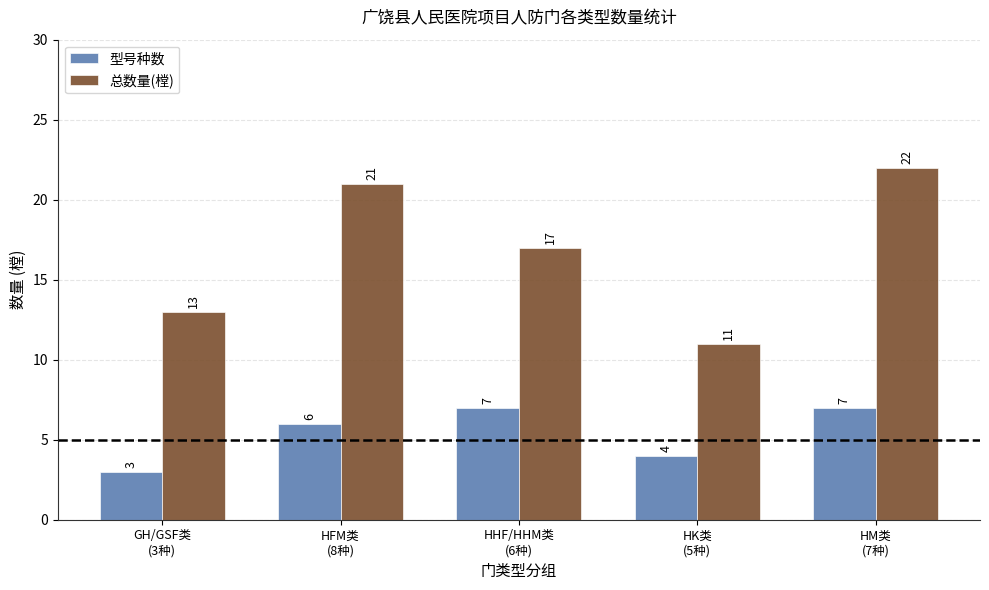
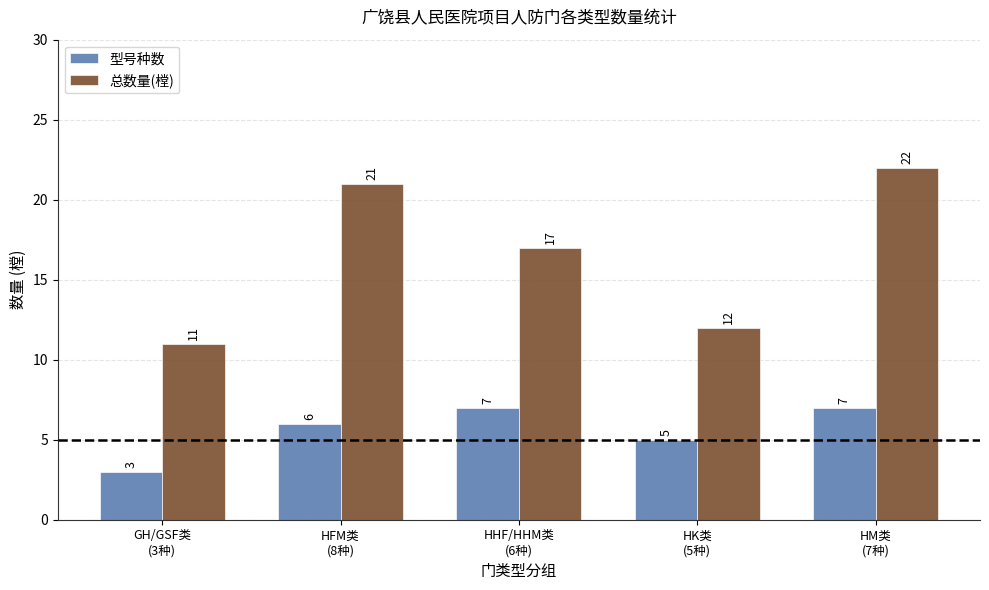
  {
    "型号种数": {
      "GH/GSF类 (3种)": 3,
      "HFM类 (8种)": 6,
      "HHF/HHM类 (6种)": 7,
-     "HK类 (5种)": 4,
+     "HK类 (5种)": 5,
      "HM类 (7种)": 7
    },
    "总数量(樘)": {
-     "GH/GSF类 (3种)": 13,
+     "GH/GSF类 (3种)": 11,
      "HFM类 (8种)": 21,
      "HHF/HHM类 (6种)": 17,
-     "HK类 (5种)": 11,
+     "HK类 (5种)": 12,
      "HM类 (7种)": 22
    }
  }
